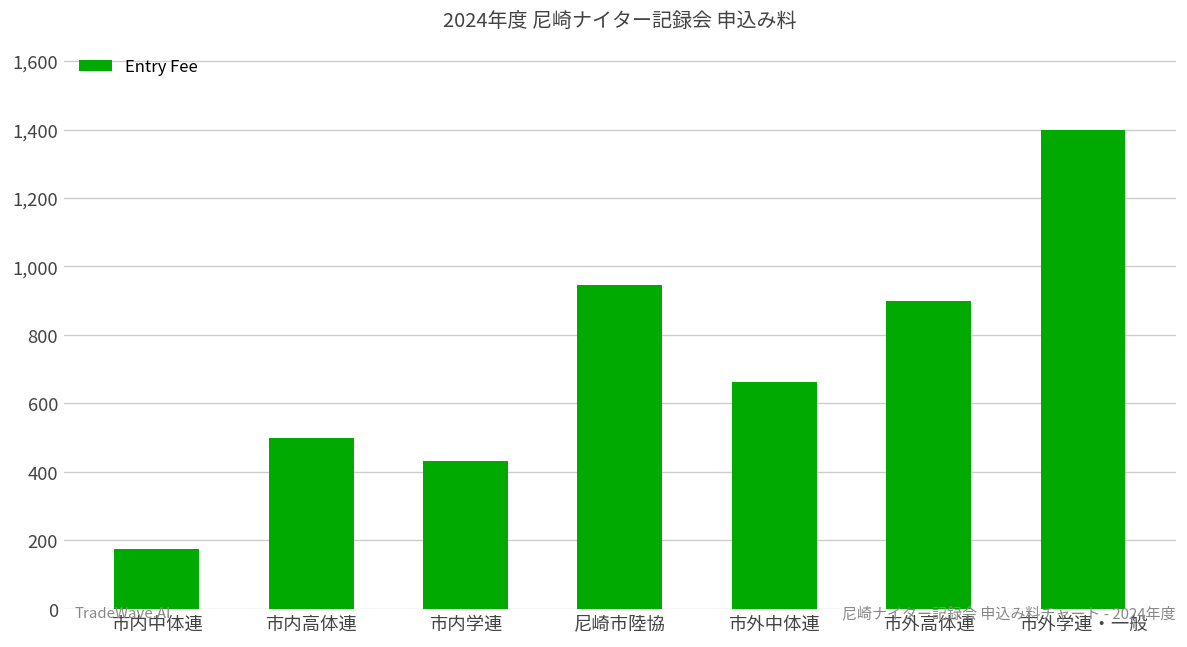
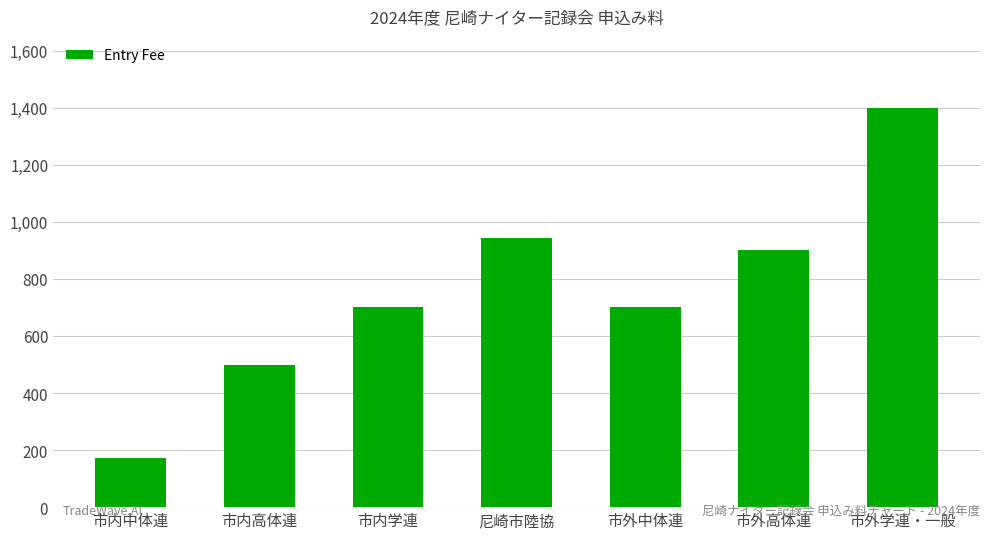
  {
    "市内中体連": "170",
    "市内高体連": "500",
-   "市内学連": "430",
+   "市内学連": "700",
    "尼崎市陸協": "950",
-   "市外中体連": "660",
+   "市外中体連": "700",
    "市外高体連": "900",
    "市外学連・一般": "1,400"
  }
